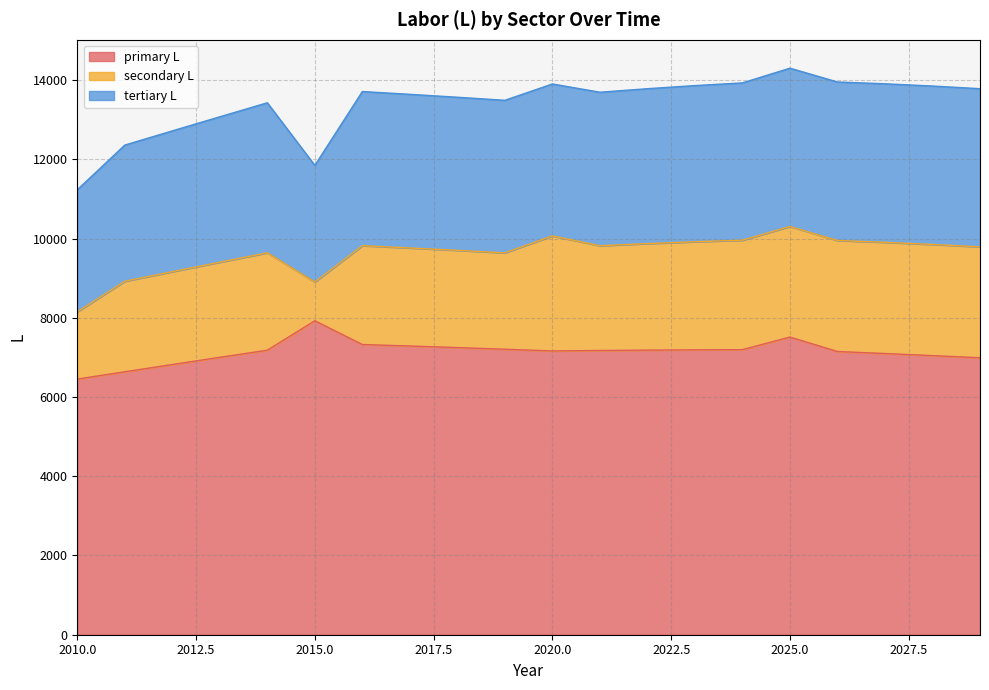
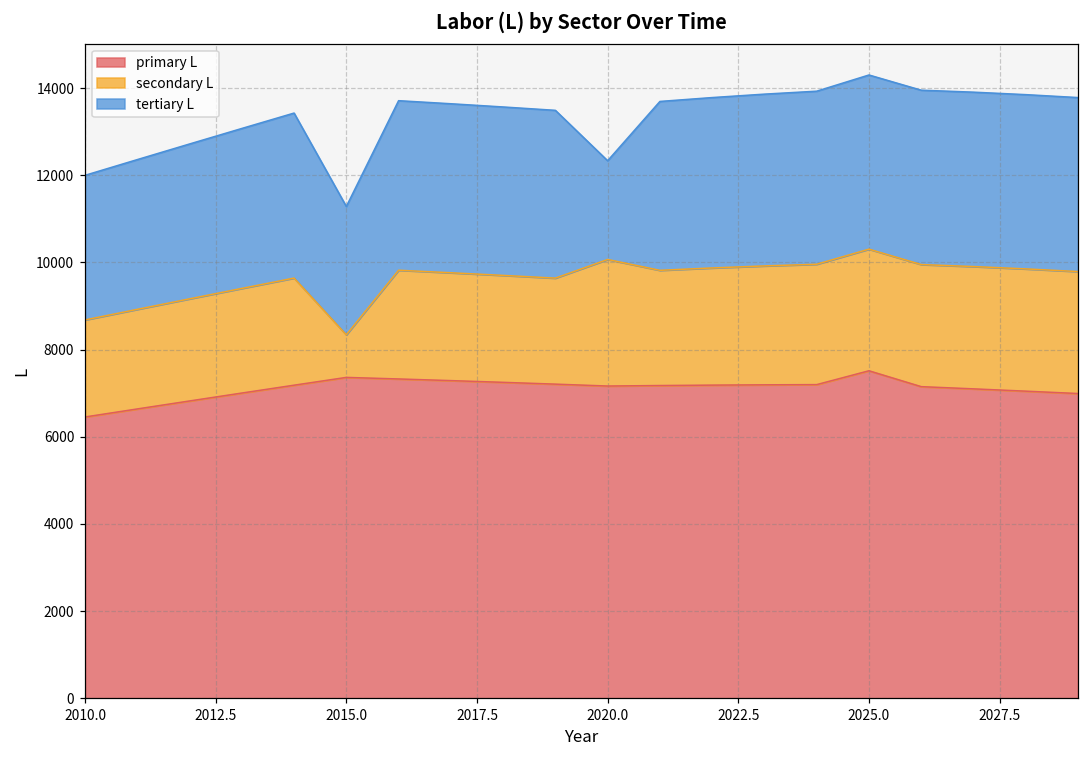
  {
    "primary L": {
      "2010.0": 6500,
-     "2015.0": 7900,
+     "2015.0": 7400,
      "2020.0": 7200,
      "2025.0": 7500
    },
    "secondary L": {
-     "2010.0": 1700,
+     "2010.0": 2200,
      "2015.0": 1000,
      "2020.0": 2900,
      "2025.0": 2800
    },
    "tertiary L": {
-     "2010.0": 3100,
+     "2010.0": 3300,
      "2015.0": 2900,
-     "2020.0": 3800,
+     "2020.0": 2300,
      "2025.0": 4000
    }
  }
